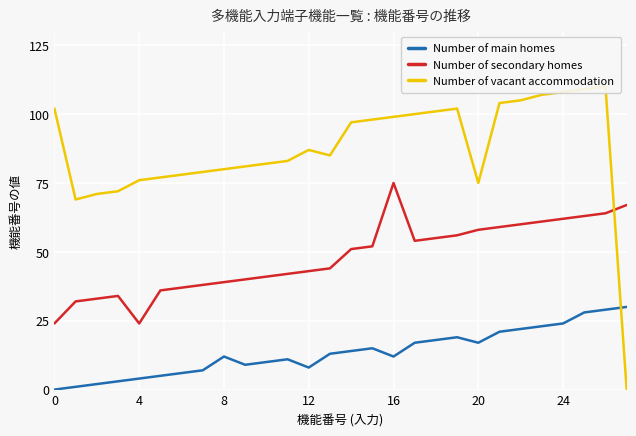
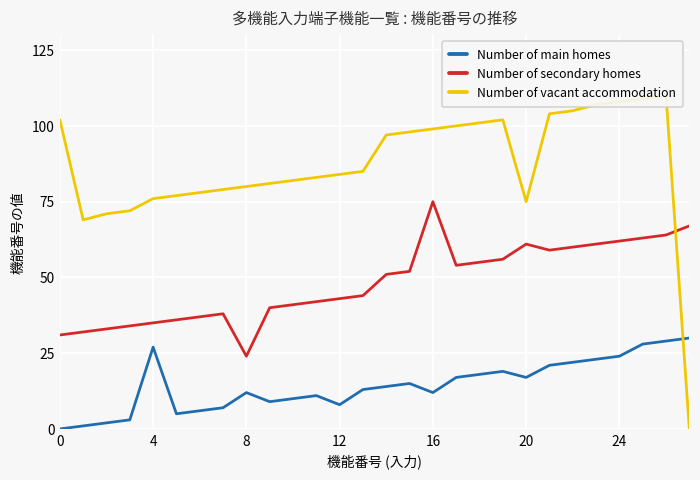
  {
    "Number of main homes": {
      "0": 0,
-     "4": 4,
+     "4": 27,
      "8": 12,
      "12": 8,
      "16": 12,
      "20": 17,
      "24": 24
    },
    "Number of secondary homes": {
-     "0": 24,
-     "4": 24,
-     "8": 39,
+     "0": 31,
+     "4": 35,
+     "8": 24,
      "12": 43,
      "16": 75,
-     "20": 58,
+     "20": 61,
      "24": 62
    },
    "Number of vacant accommodation": {
      "0": 102,
      "4": 76,
      "8": 80,
-     "12": 87,
+     "12": 84,
      "16": 99,
      "20": 75
    }
  }
